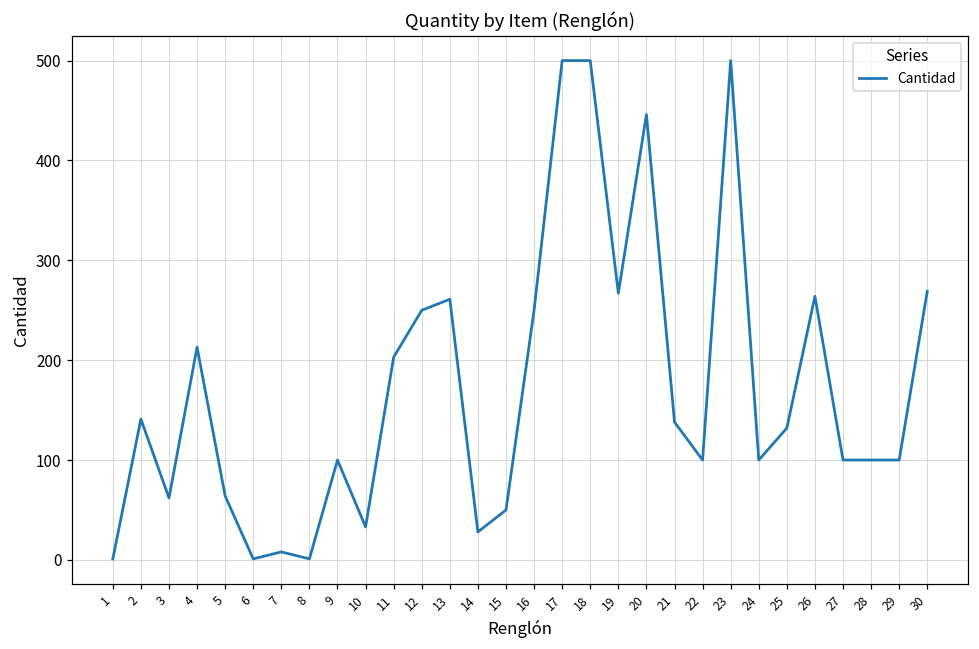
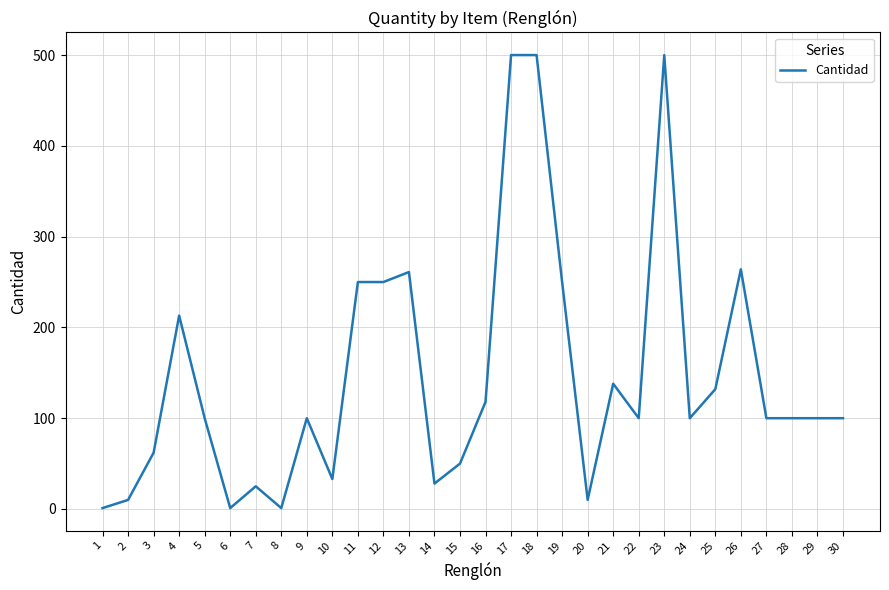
  {
    "1": 0,
-   "2": 140,
+   "2": 10,
    "3": 60,
    "4": 210,
-   "5": 60,
+   "5": 100,
    "6": 0,
-   "7": 10,
+   "7": 30,
    "8": 0,
    "9": 100,
    "10": 30,
-   "11": 200,
+   "11": 250,
    "12": 250,
    "13": 260,
    "14": 30,
    "15": 50,
-   "16": 250,
+   "16": 120,
    "17": 500,
    "18": 500,
-   "19": 270,
-   "20": 450,
+   "19": 250,
+   "20": 10,
    "21": 140,
    "22": 100,
    "23": 500,
    "24": 100,
    "25": 130,
    "26": 260,
    "27": 100,
    "28": 100,
    "29": 100,
-   "30": 270
+   "30": 100
  }
